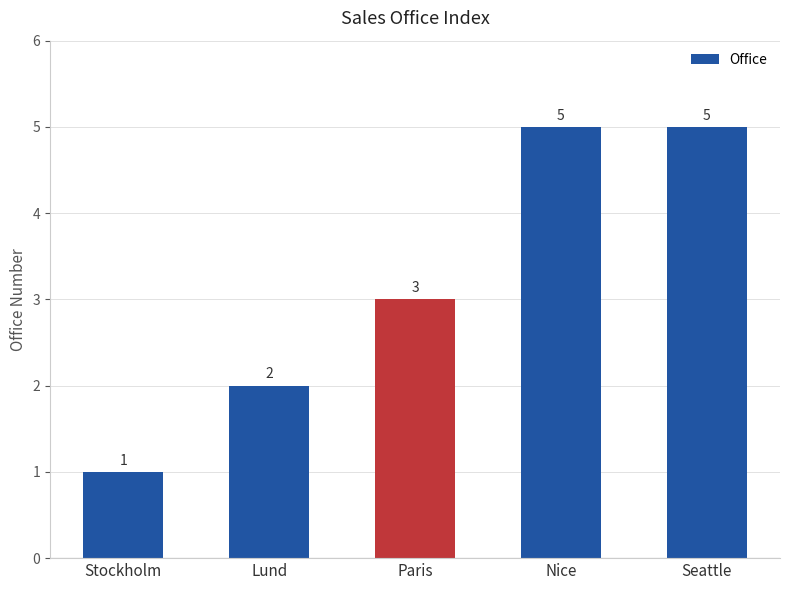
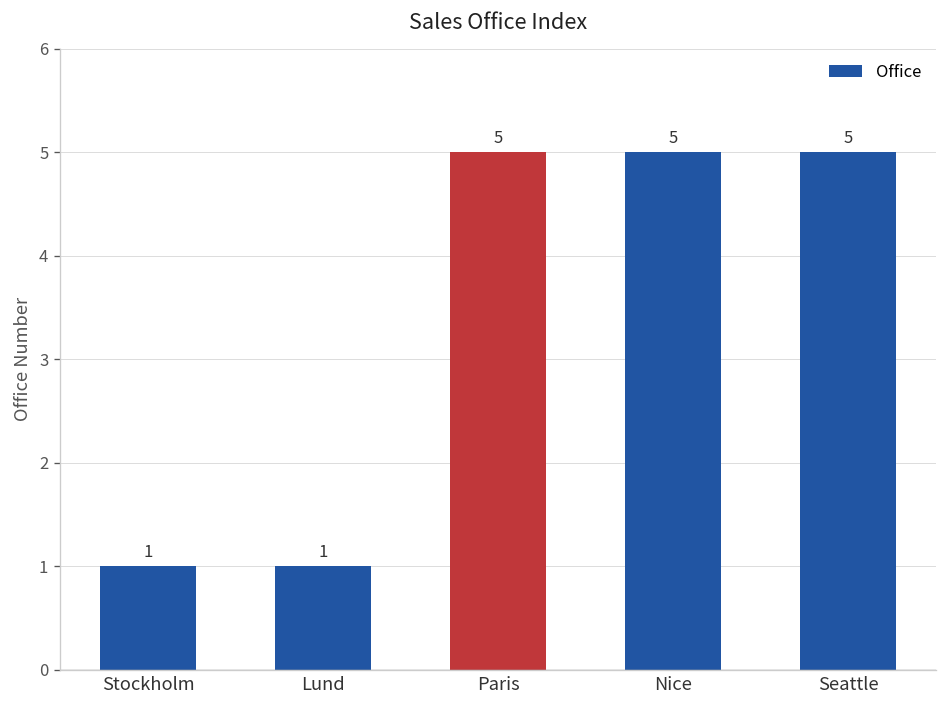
  {
    "Stockholm": 1,
-   "Lund": 2,
-   "Paris": 3,
+   "Lund": 1,
+   "Paris": 5,
    "Nice": 5,
    "Seattle": 5
  }
